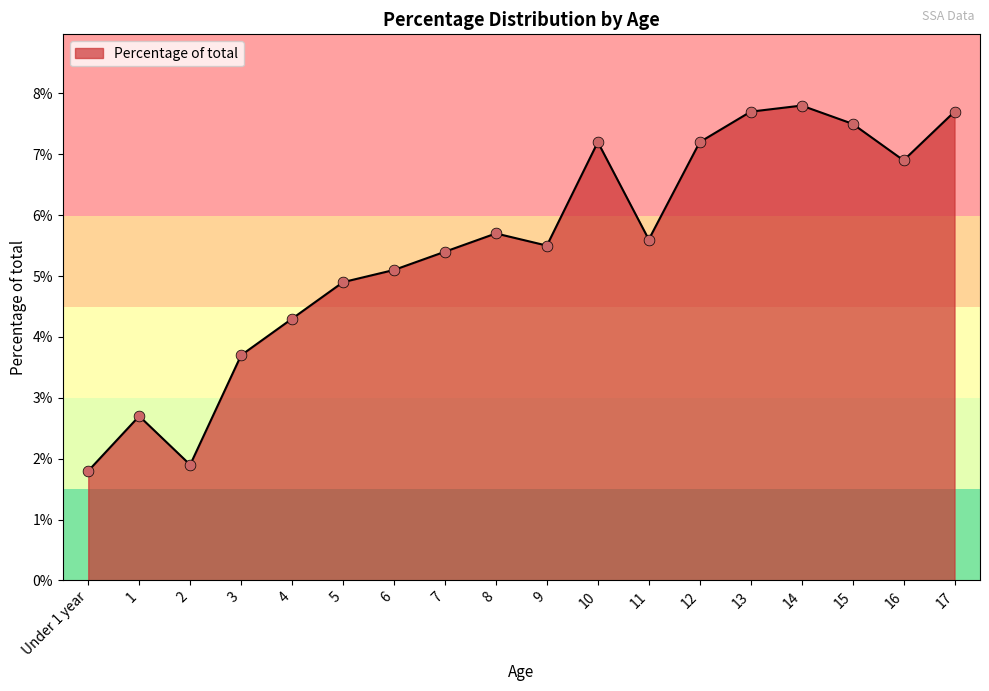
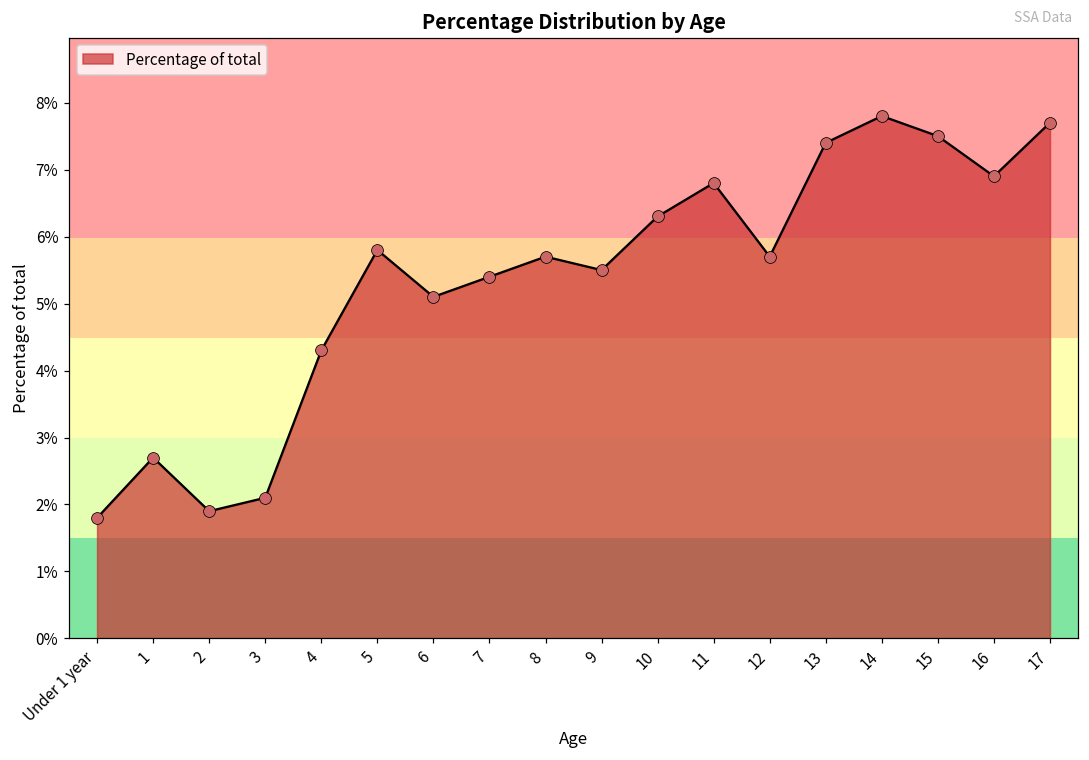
  {
    "Under 1 year": "1.8%",
    "1": "2.7%",
    "2": "1.9%",
-   "3": "3.7%",
+   "3": "2.1%",
    "4": "4.3%",
-   "5": "4.9%",
+   "5": "5.8%",
    "6": "5.1%",
    "7": "5.4%",
    "8": "5.7%",
    "9": "5.5%",
-   "10": "7.2%",
-   "11": "5.6%",
-   "12": "7.2%",
-   "13": "7.7%",
+   "10": "6.3%",
+   "11": "6.8%",
+   "12": "5.7%",
+   "13": "7.4%",
    "14": "7.8%",
    "15": "7.5%",
    "16": "6.9%",
    "17": "7.7%"
  }
